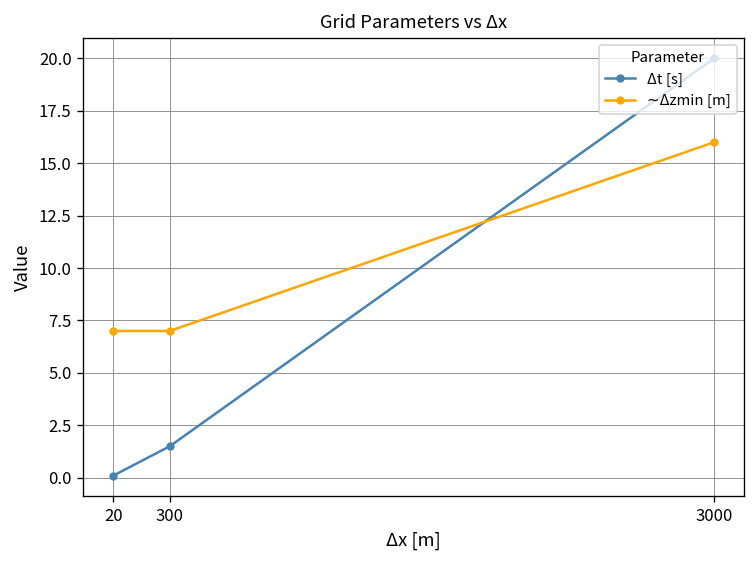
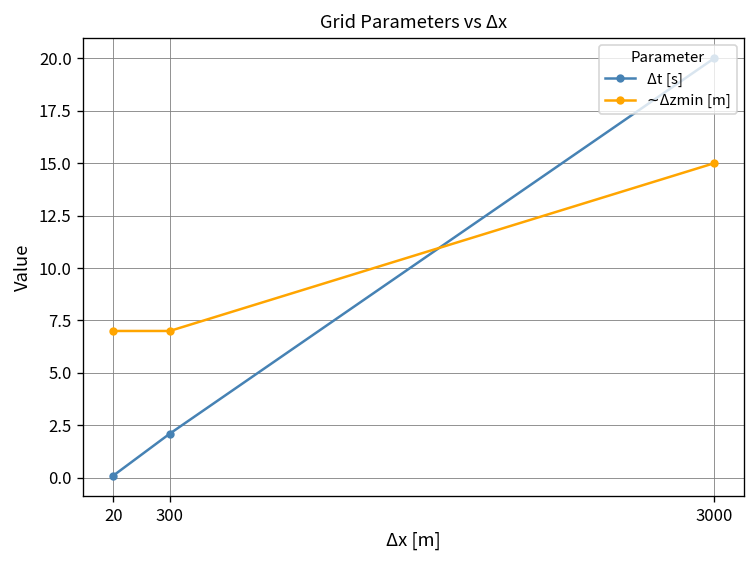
  {
    "Δt [s]": {
      "20": 0.1,
-     "300": 1.5
+     "300": 2.1
    },
    "∼Δzmin [m]": {
      "20": 7,
      "300": 7,
-     "3000": 16
+     "3000": 15
    }
  }
